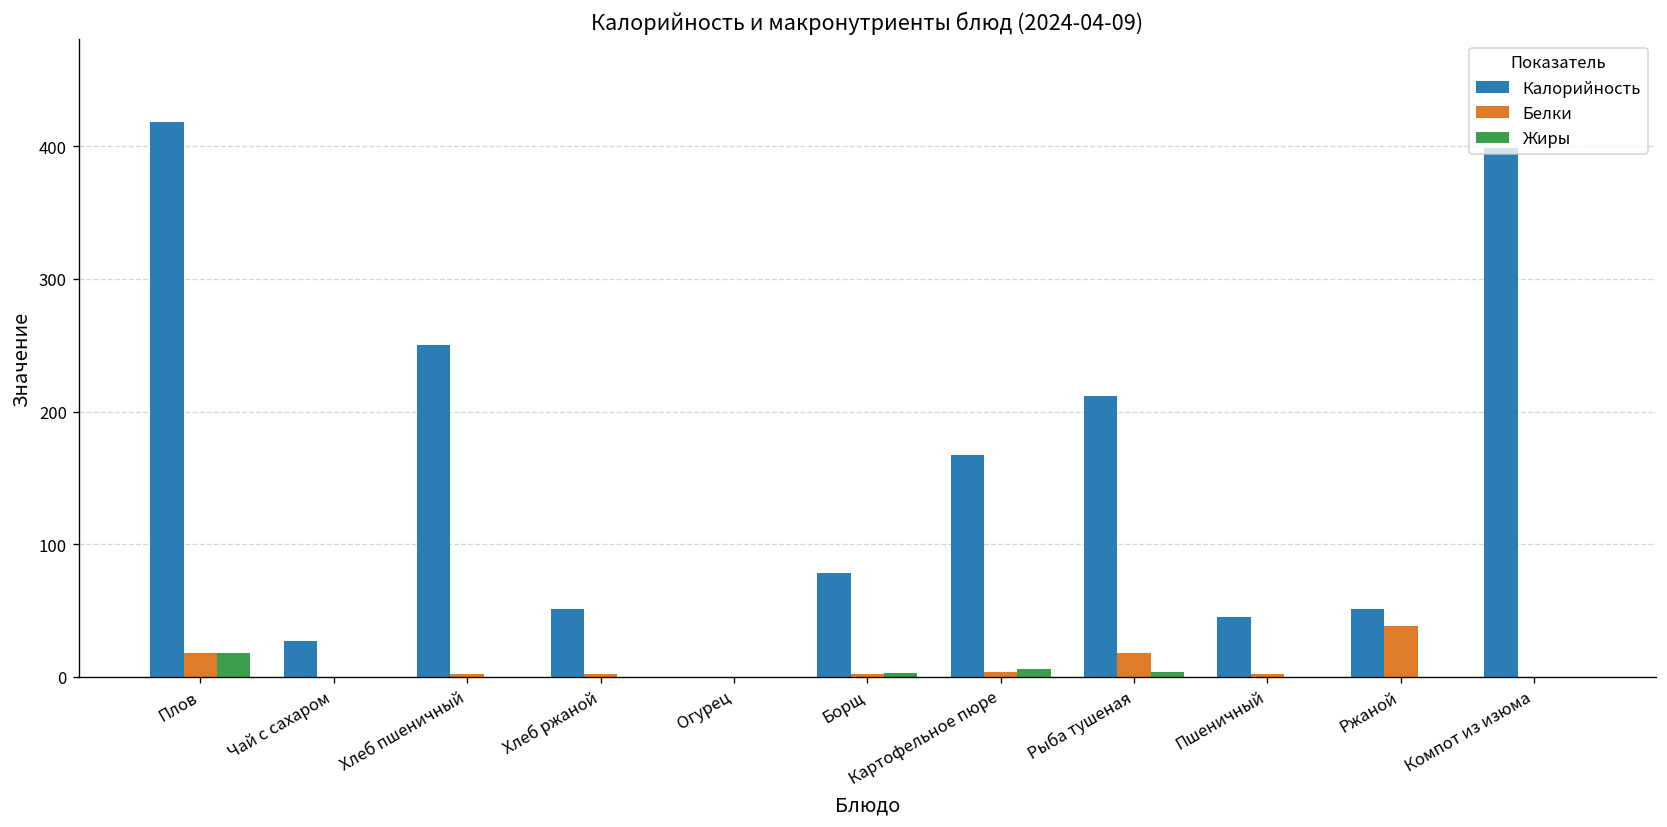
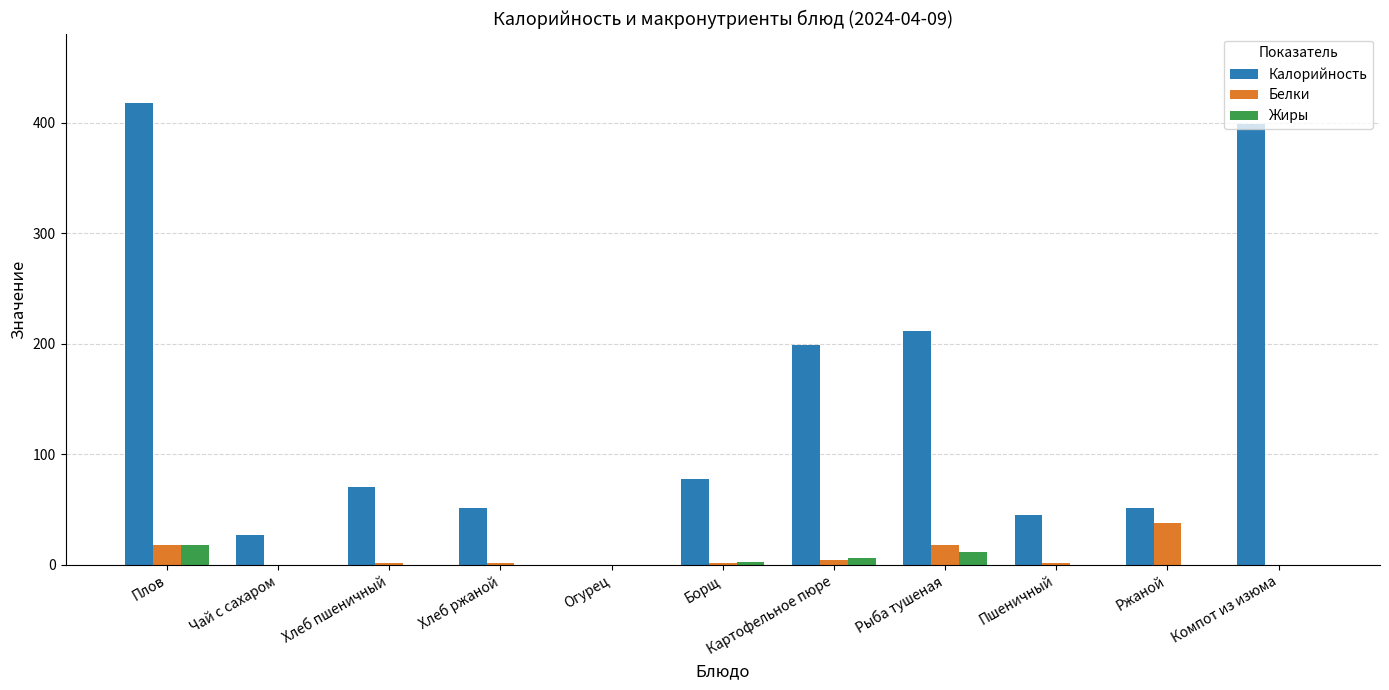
  {
    "Калорийность": {
      "Плов": 418,
      "Чай с сахаром": 27,
-     "Хлеб пшеничный": 250,
+     "Хлеб пшеничный": 70,
      "Хлеб ржаной": 51,
      "Огурец": 0,
      "Борщ": 78,
-     "Картофельное пюре": 167,
+     "Картофельное пюре": 199,
      "Рыба тушеная": 212,
      "Пшеничный": 45,
      "Ржаной": 51
    },
    "Белки": {
      "Плов": 18,
      "Чай с сахаром": 0,
      "Огурец": 0,
      "Картофельное пюре": 4,
      "Рыба тушеная": 18,
      "Ржаной": 38,
      "Компот из изюма": 0
    },
    "Жиры": {
      "Плов": 18,
      "Чай с сахаром": 0,
      "Хлеб пшеничный": 0,
      "Хлеб ржаной": 0,
      "Огурец": 0,
      "Борщ": 3,
      "Картофельное пюре": 6,
-     "Рыба тушеная": 4,
+     "Рыба тушеная": 12,
      "Пшеничный": 0,
      "Ржаной": 0,
      "Компот из изюма": 0
    }
  }
